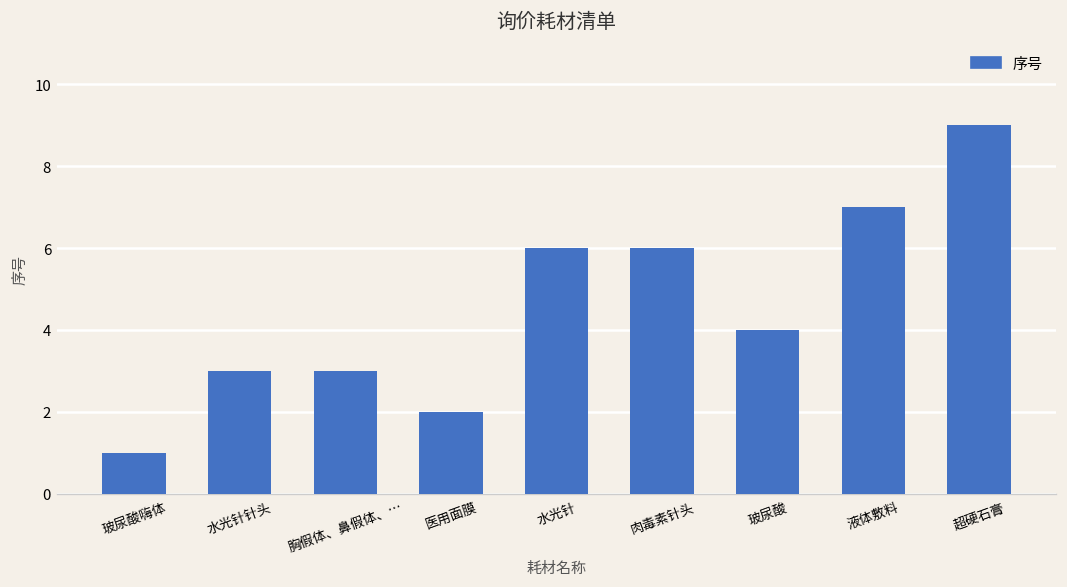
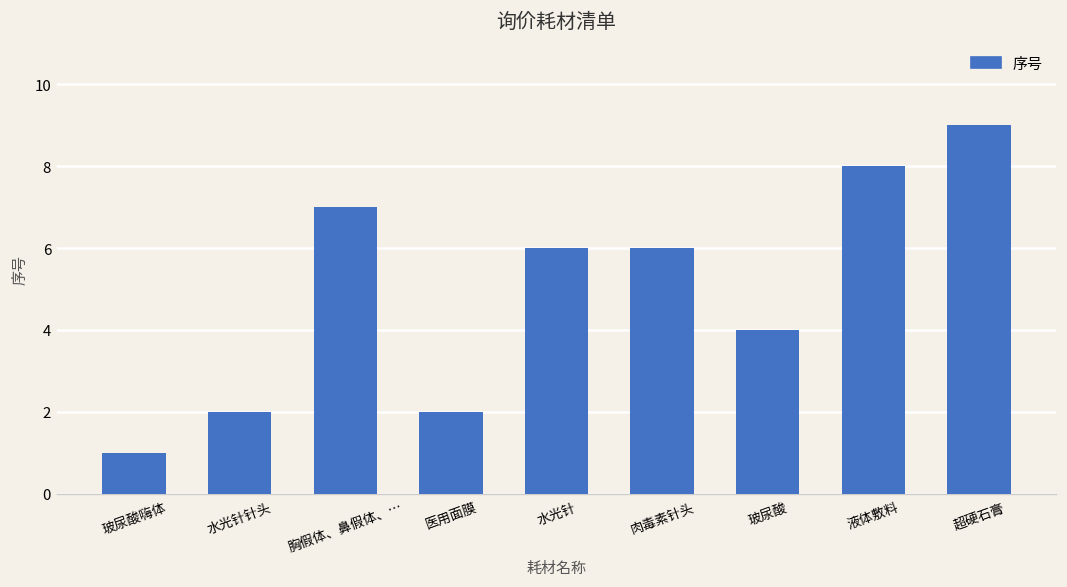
  {
    "玻尿酸嗨体": 1,
-   "水光针针头": 3,
-   "胸假体、鼻假体、…": 3,
+   "水光针针头": 2,
+   "胸假体、鼻假体、…": 7,
    "医用面膜": 2,
    "水光针": 6,
    "肉毒素针头": 6,
    "玻尿酸": 4,
-   "液体敷料": 7,
+   "液体敷料": 8,
    "超硬石膏": 9
  }
